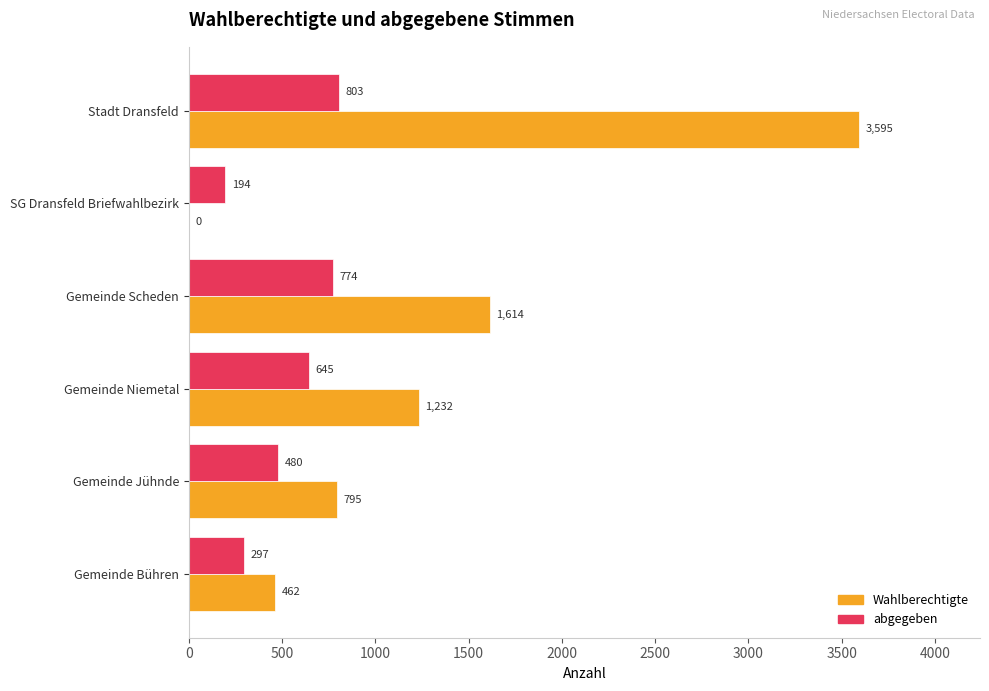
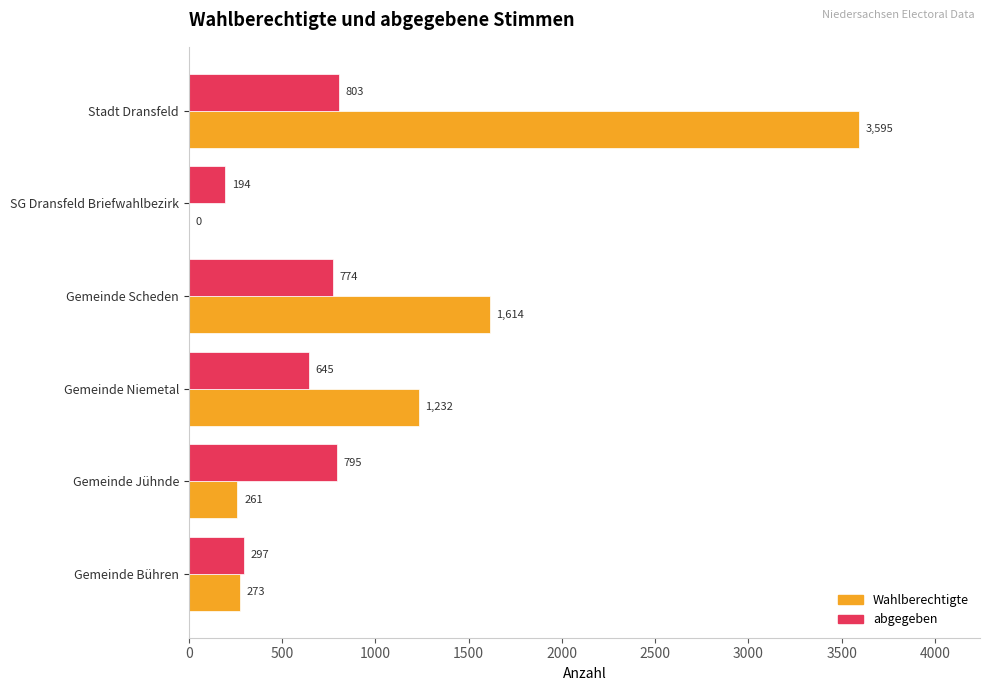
  {
    "Wahlberechtigte": {
      "Stadt Dransfeld": "3,595",
      "SG Dransfeld Briefwahlbezirk": "0",
      "Gemeinde Scheden": "1,614",
      "Gemeinde Niemetal": "1,232",
-     "Gemeinde Jühnde": "795",
-     "Gemeinde Bühren": "462"
+     "Gemeinde Jühnde": "261",
+     "Gemeinde Bühren": "273"
    },
    "abgegeben": {
      "Stadt Dransfeld": "803",
      "SG Dransfeld Briefwahlbezirk": "194",
      "Gemeinde Scheden": "774",
      "Gemeinde Niemetal": "645",
-     "Gemeinde Jühnde": "480",
+     "Gemeinde Jühnde": "795",
      "Gemeinde Bühren": "297"
    }
  }
